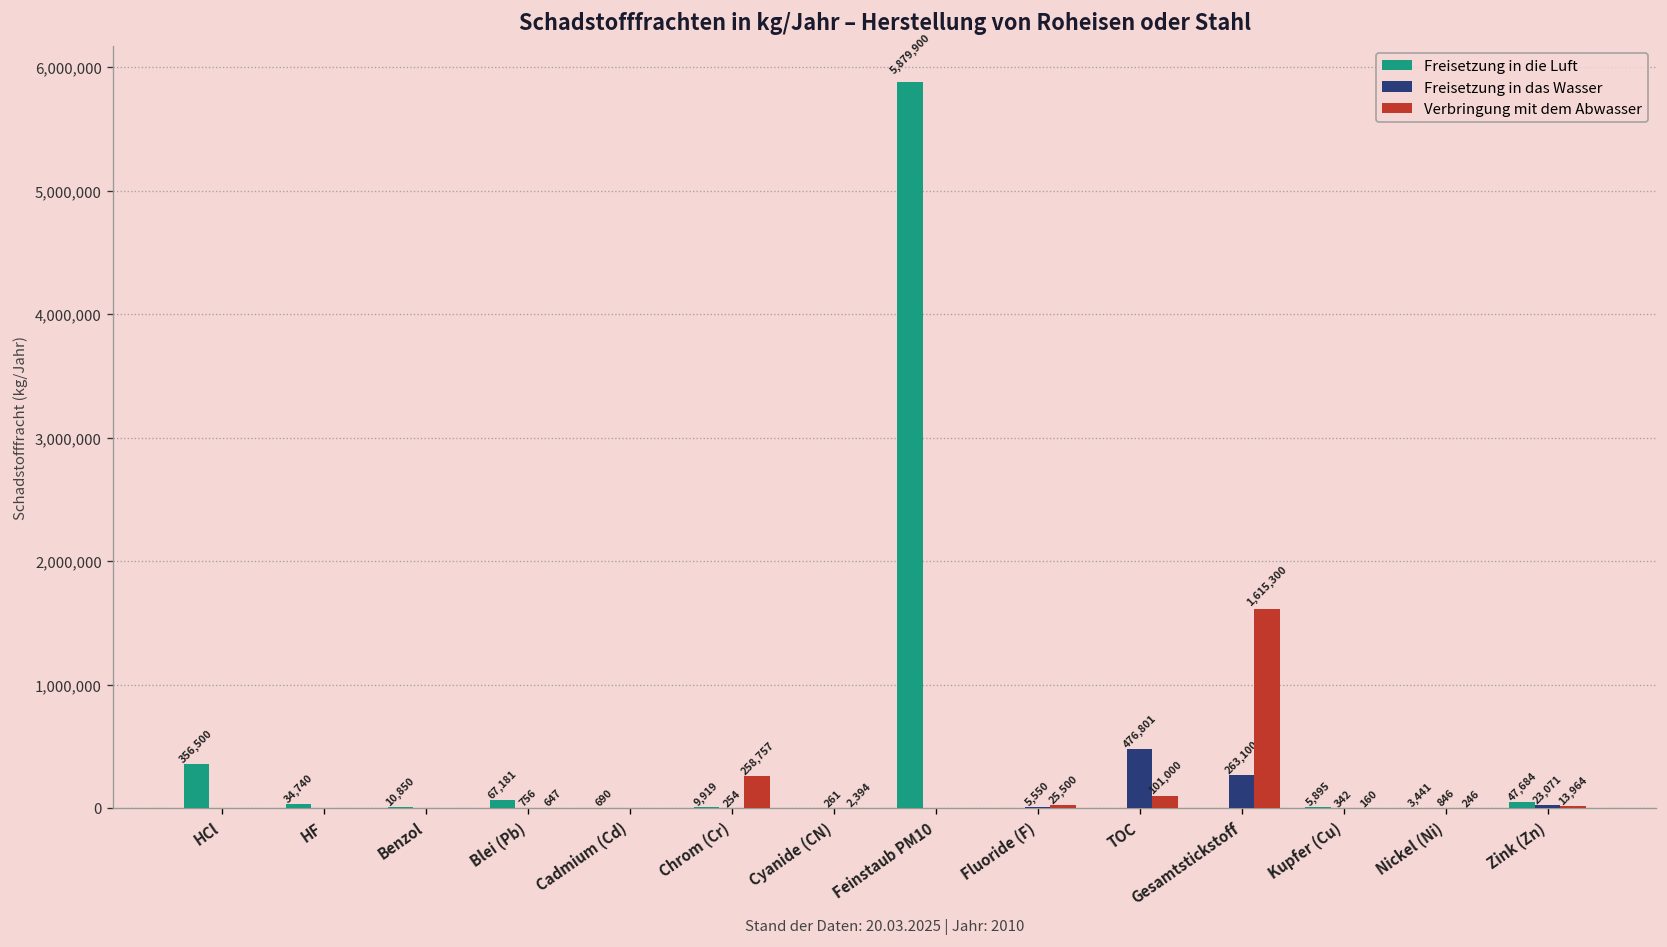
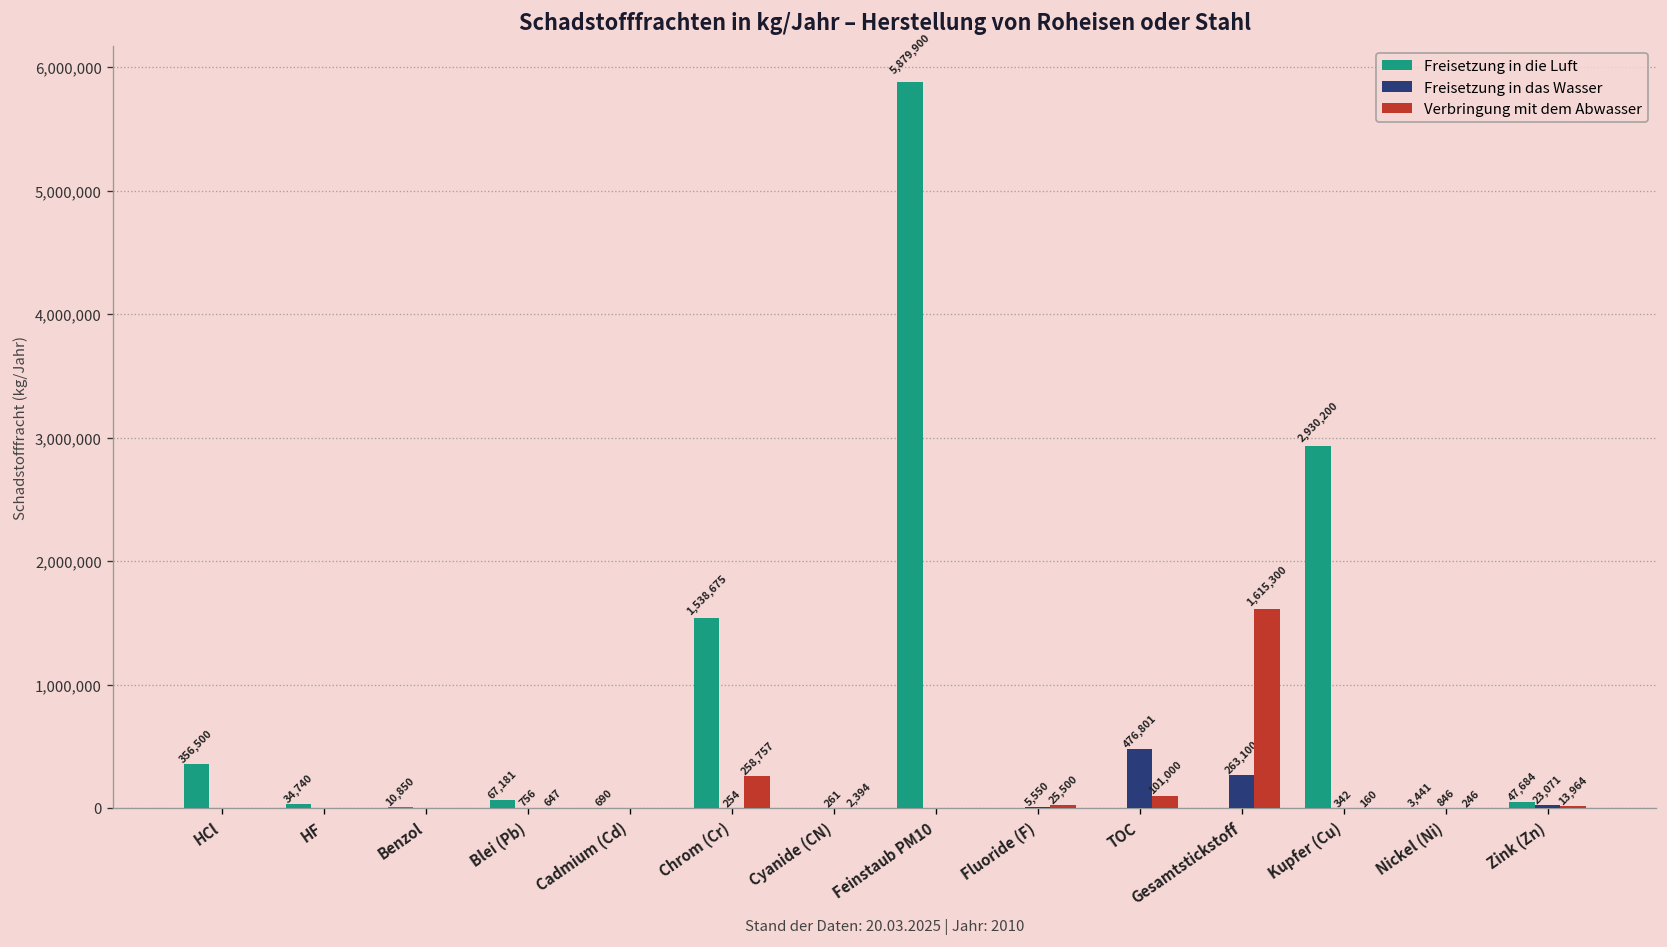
  {
    "Freisetzung in die Luft": {
      "HCl": "356,500",
      "HF": "34,740",
      "Benzol": "10,850",
      "Blei (Pb)": "67,181",
      "Cadmium (Cd)": "690",
-     "Chrom (Cr)": "9,919",
+     "Chrom (Cr)": "1,538,675",
      "Feinstaub PM10": "5,879,900",
-     "Kupfer (Cu)": "5,895",
+     "Kupfer (Cu)": "2,930,200",
      "Nickel (Ni)": "3,441"
    },
    "Freisetzung in das Wasser": {
      "Blei (Pb)": "756",
      "Chrom (Cr)": "254",
      "Cyanide (CN)": "261",
      "TOC": "476,801",
      "Gesamtstickstoff": "263,100",
      "Kupfer (Cu)": "342",
      "Nickel (Ni)": "846"
    },
    "Verbringung mit dem Abwasser": {
      "Blei (Pb)": "647",
      "Chrom (Cr)": "258,757",
      "Cyanide (CN)": "2,394",
      "Fluoride (F)": "25,500",
      "TOC": "101,000",
      "Gesamtstickstoff": "1,615,300",
      "Kupfer (Cu)": "160",
      "Nickel (Ni)": "246"
    }
  }
